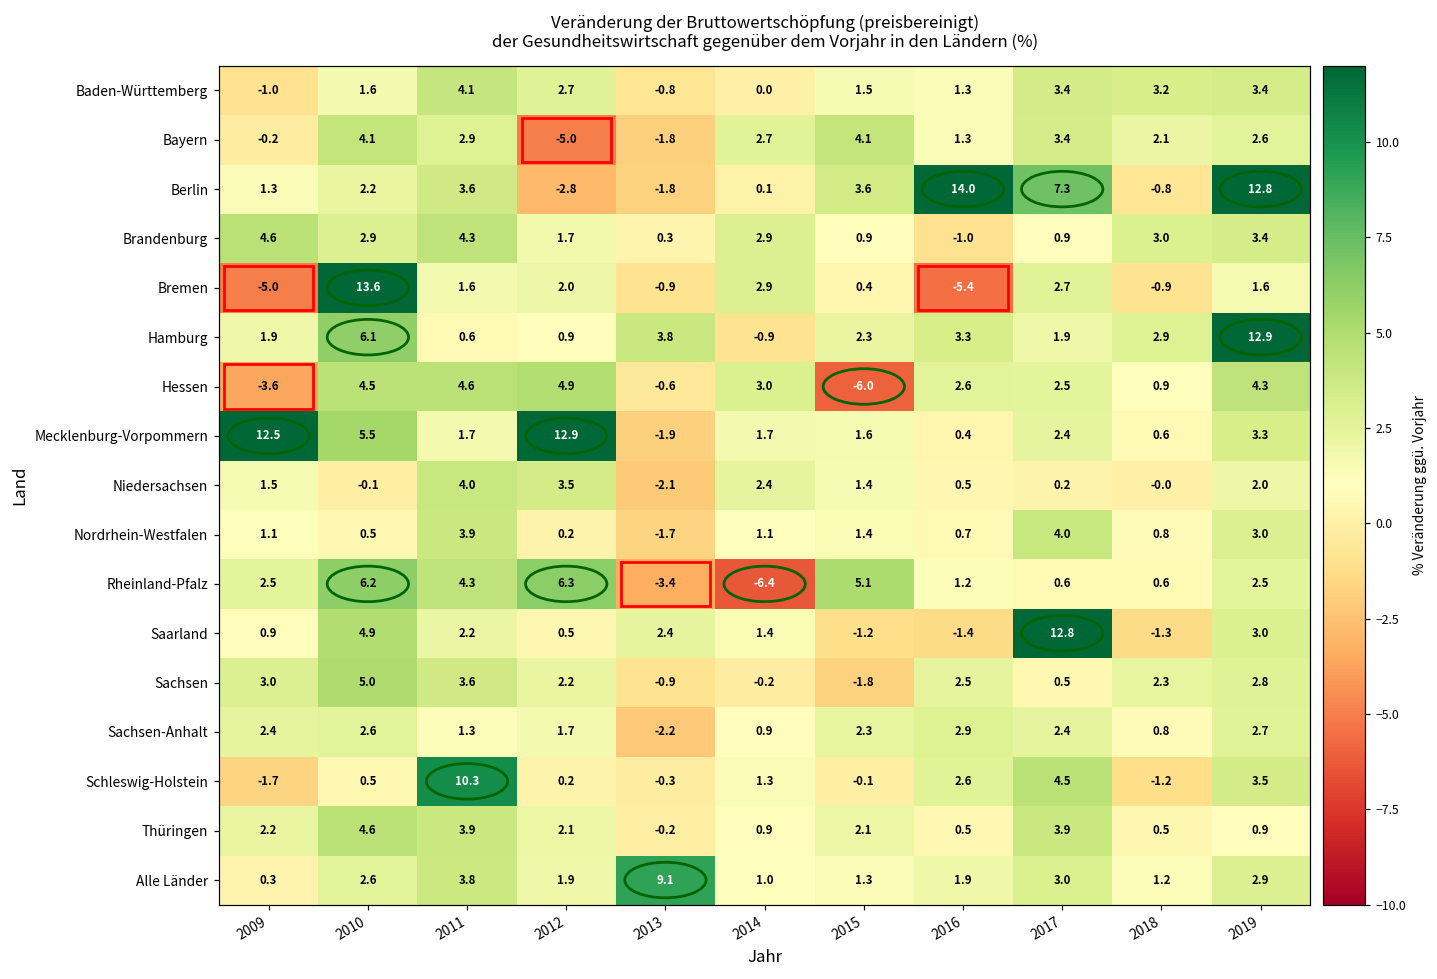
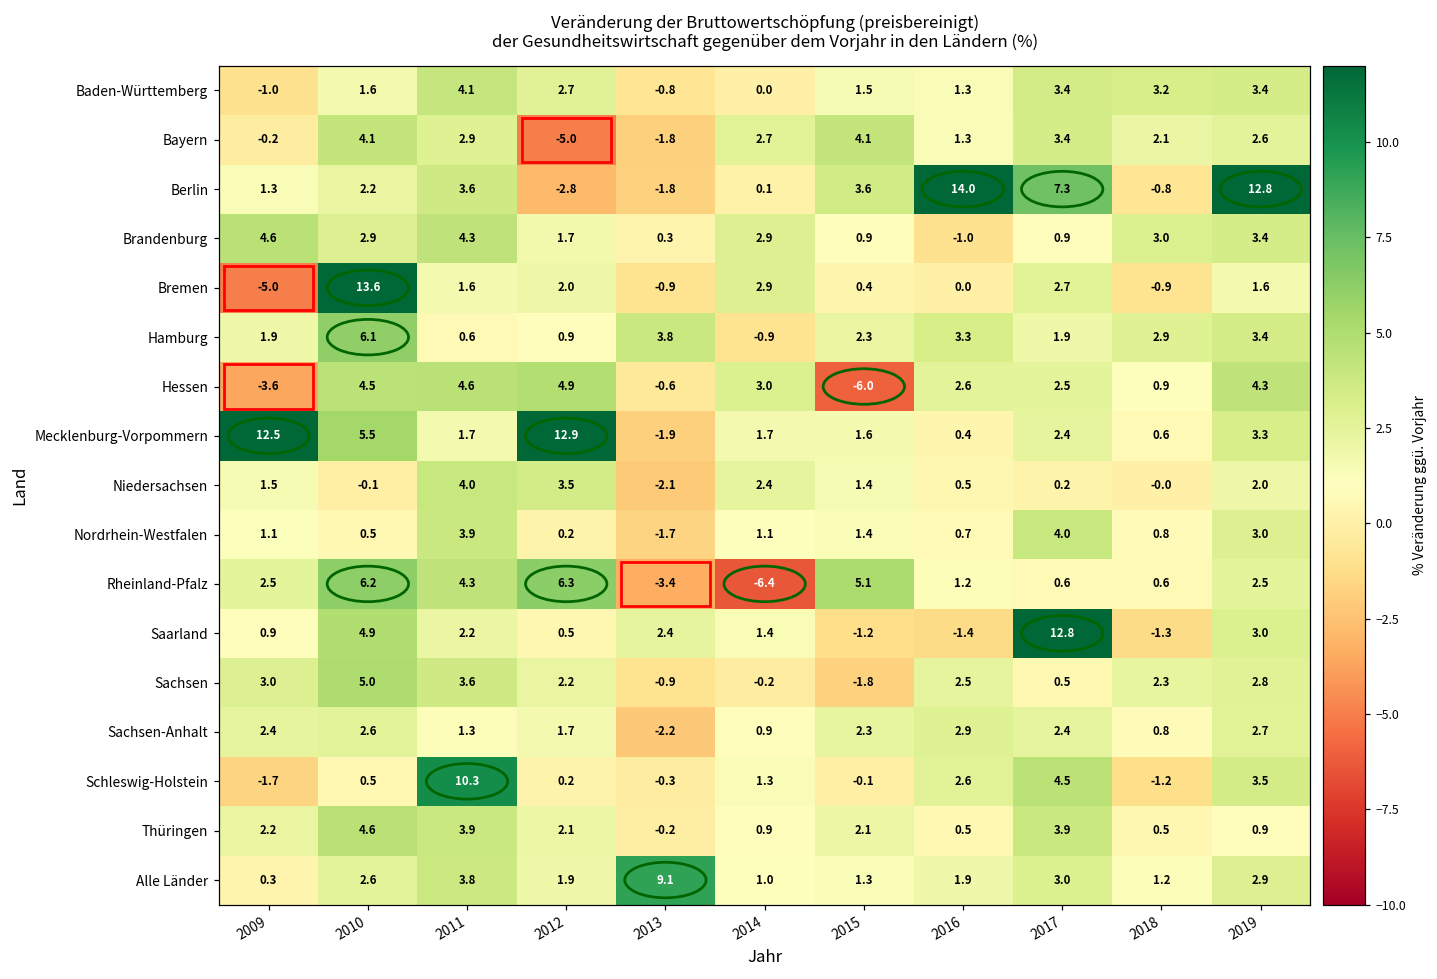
  {
    "Baden-Württemberg": {
      "2009": -1.0,
      "2010": 1.6,
      "2011": 4.1,
      "2012": 2.7,
      "2013": -0.8,
      "2014": 0.0,
      "2015": 1.5,
      "2016": 1.3,
      "2017": 3.4,
      "2018": 3.2,
      "2019": 3.4
    },
    "Bayern": {
      "2009": -0.2,
      "2010": 4.1,
      "2011": 2.9,
      "2012": -5.0,
      "2013": -1.8,
      "2014": 2.7,
      "2015": 4.1,
      "2016": 1.3,
      "2017": 3.4,
      "2018": 2.1,
      "2019": 2.6
    },
    "Berlin": {
      "2009": 1.3,
      "2010": 2.2,
      "2011": 3.6,
      "2012": -2.8,
      "2013": -1.8,
      "2014": 0.1,
      "2015": 3.6,
      "2016": 14.0,
      "2017": 7.3,
      "2018": -0.8,
      "2019": 12.8
    },
    "Brandenburg": {
      "2009": 4.6,
      "2010": 2.9,
      "2011": 4.3,
      "2012": 1.7,
      "2013": 0.3,
      "2014": 2.9,
      "2015": 0.9,
      "2016": -1.0,
      "2017": 0.9,
      "2018": 3.0,
      "2019": 3.4
    },
    "Bremen": {
      "2009": -5.0,
      "2010": 13.6,
      "2011": 1.6,
      "2012": 2.0,
      "2013": -0.9,
      "2014": 2.9,
      "2015": 0.4,
-     "2016": -5.4,
+     "2016": 0.0,
      "2017": 2.7,
      "2018": -0.9,
      "2019": 1.6
    },
    "Hamburg": {
      "2009": 1.9,
      "2010": 6.1,
      "2011": 0.6,
      "2012": 0.9,
      "2013": 3.8,
      "2014": -0.9,
      "2015": 2.3,
      "2016": 3.3,
      "2017": 1.9,
      "2018": 2.9,
-     "2019": 12.9
+     "2019": 3.4
    },
    "Hessen": {
      "2009": -3.6,
      "2010": 4.5,
      "2011": 4.6,
      "2012": 4.9,
      "2013": -0.6,
      "2014": 3.0,
      "2015": -6.0,
      "2016": 2.6,
      "2017": 2.5,
      "2018": 0.9,
      "2019": 4.3
    },
    "Mecklenburg-Vorpommern": {
      "2009": 12.5,
      "2010": 5.5,
      "2011": 1.7,
      "2012": 12.9,
      "2013": -1.9,
      "2014": 1.7,
      "2015": 1.6,
      "2016": 0.4,
      "2017": 2.4,
      "2018": 0.6,
      "2019": 3.3
    },
    "Niedersachsen": {
      "2009": 1.5,
      "2010": -0.1,
      "2011": 4.0,
      "2012": 3.5,
      "2013": -2.1,
      "2014": 2.4,
      "2015": 1.4,
      "2016": 0.5,
      "2017": 0.2,
      "2018": -0.0,
      "2019": 2.0
    },
    "Nordrhein-Westfalen": {
      "2009": 1.1,
      "2010": 0.5,
      "2011": 3.9,
      "2012": 0.2,
      "2013": -1.7,
      "2014": 1.1,
      "2015": 1.4,
      "2016": 0.7,
      "2017": 4.0,
      "2018": 0.8,
      "2019": 3.0
    },
    "Rheinland-Pfalz": {
      "2009": 2.5,
      "2010": 6.2,
      "2011": 4.3,
      "2012": 6.3,
      "2013": -3.4,
      "2014": -6.4,
      "2015": 5.1,
      "2016": 1.2,
      "2017": 0.6,
      "2018": 0.6,
      "2019": 2.5
    },
    "Saarland": {
      "2009": 0.9,
      "2010": 4.9,
      "2011": 2.2,
      "2012": 0.5,
      "2013": 2.4,
      "2014": 1.4,
      "2015": -1.2,
      "2016": -1.4,
      "2017": 12.8,
      "2018": -1.3,
      "2019": 3.0
    },
    "Sachsen": {
      "2009": 3.0,
      "2010": 5.0,
      "2011": 3.6,
      "2012": 2.2,
      "2013": -0.9,
      "2014": -0.2,
      "2015": -1.8,
      "2016": 2.5,
      "2017": 0.5,
      "2018": 2.3,
      "2019": 2.8
    },
    "Sachsen-Anhalt": {
      "2009": 2.4,
      "2010": 2.6,
      "2011": 1.3,
      "2012": 1.7,
      "2013": -2.2,
      "2014": 0.9,
      "2015": 2.3,
      "2016": 2.9,
      "2017": 2.4,
      "2018": 0.8,
      "2019": 2.7
    },
    "Schleswig-Holstein": {
      "2009": -1.7,
      "2010": 0.5,
      "2011": 10.3,
      "2012": 0.2,
      "2013": -0.3,
      "2014": 1.3,
      "2015": -0.1,
      "2016": 2.6,
      "2017": 4.5,
      "2018": -1.2,
      "2019": 3.5
    },
    "Thüringen": {
      "2009": 2.2,
      "2010": 4.6,
      "2011": 3.9,
      "2012": 2.1,
      "2013": -0.2,
      "2014": 0.9,
      "2015": 2.1,
      "2016": 0.5,
      "2017": 3.9,
      "2018": 0.5,
      "2019": 0.9
    },
    "Alle Länder": {
      "2009": 0.3,
      "2010": 2.6,
      "2011": 3.8,
      "2012": 1.9,
      "2013": 9.1,
      "2014": 1.0,
      "2015": 1.3,
      "2016": 1.9,
      "2017": 3.0,
      "2018": 1.2,
      "2019": 2.9
    }
  }
